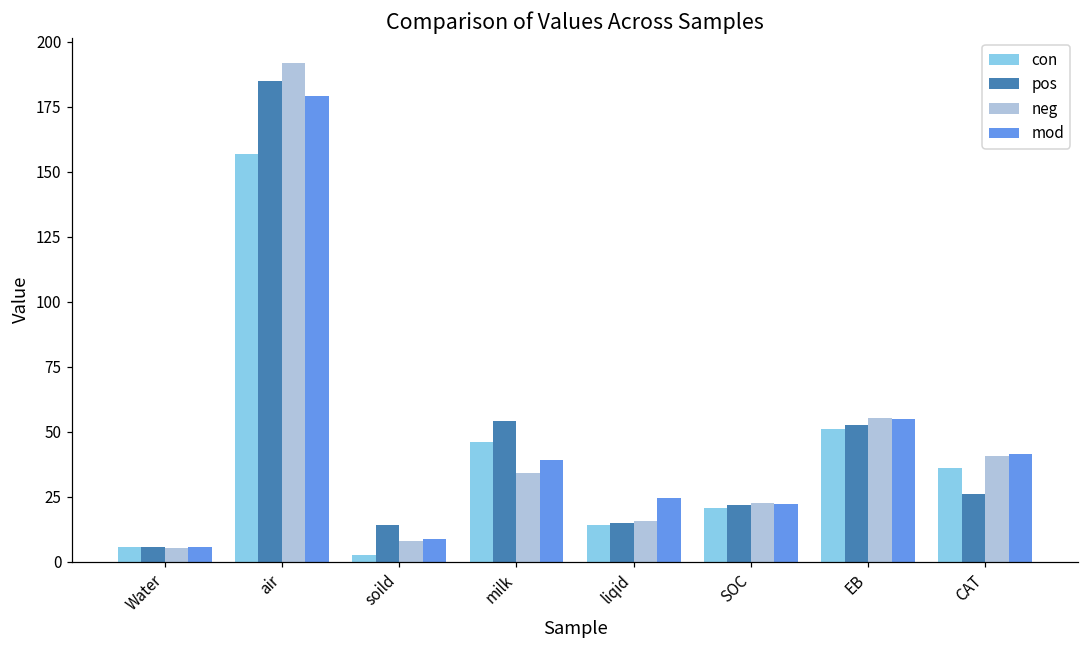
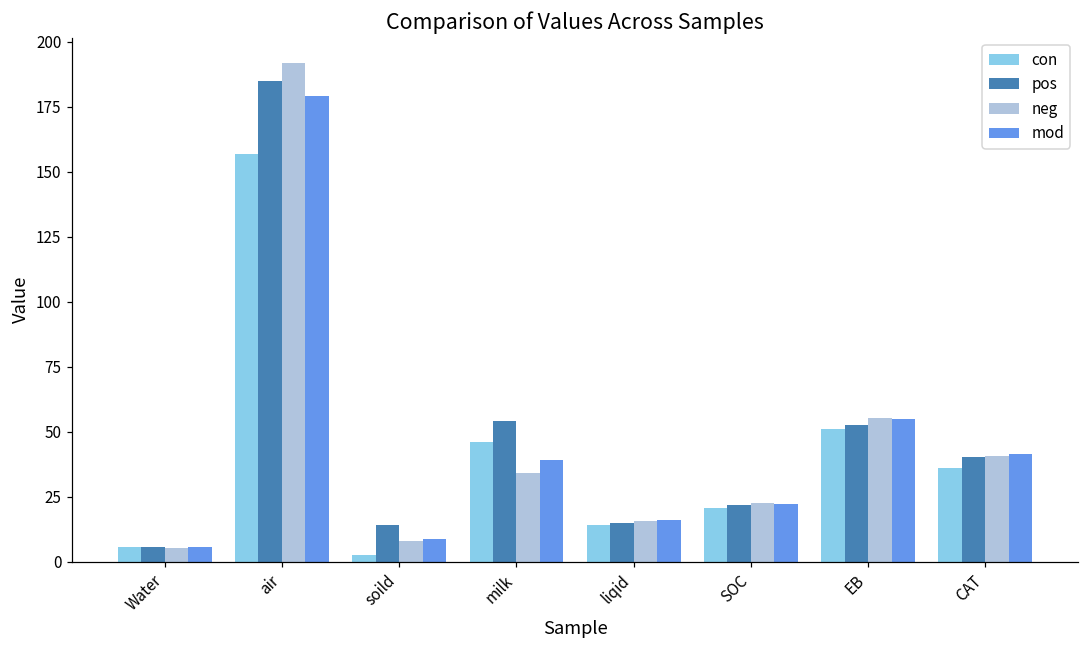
  {
    "pos": {
      "Water": 6,
      "air": 185,
      "soild": 14,
      "milk": 54,
      "liqid": 15,
      "SOC": 22,
      "EB": 52,
-     "CAT": 26
+     "CAT": 40
    },
    "mod": {
      "Water": 6,
      "air": 179,
      "soild": 9,
      "milk": 39,
-     "liqid": 24,
+     "liqid": 16,
      "SOC": 22,
      "EB": 55,
      "CAT": 41
    }
  }
